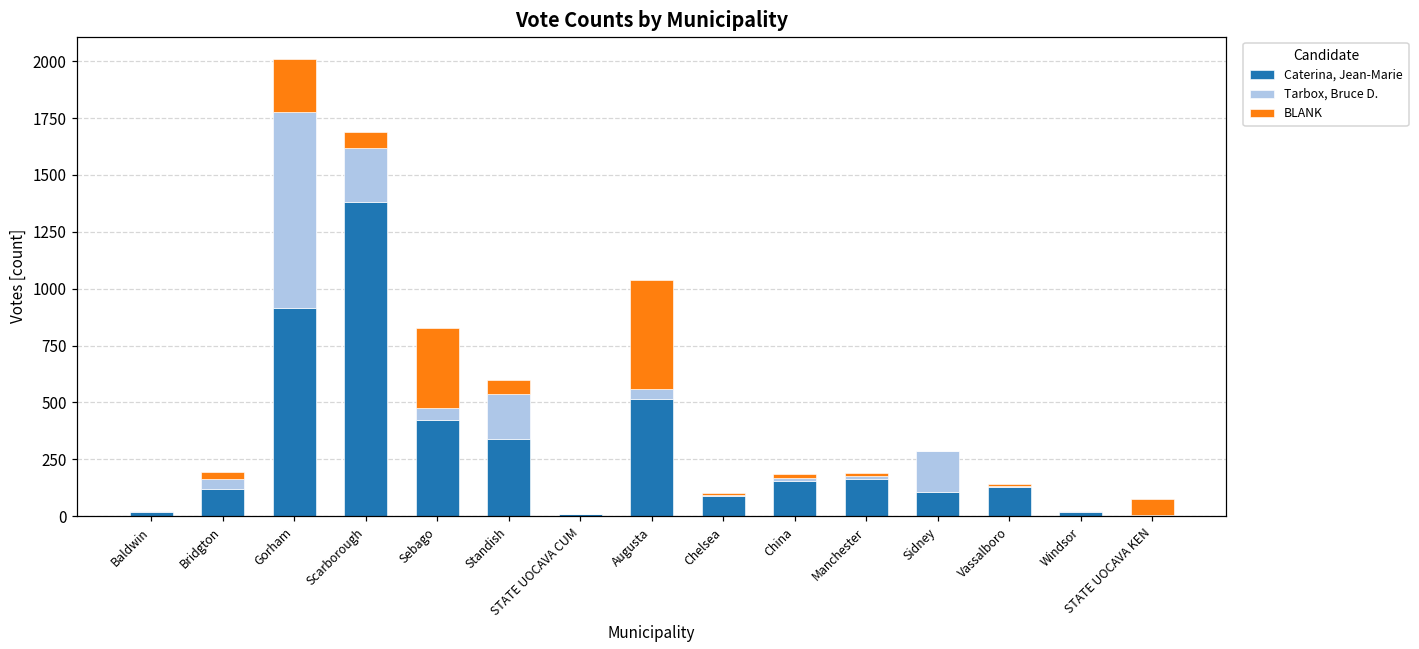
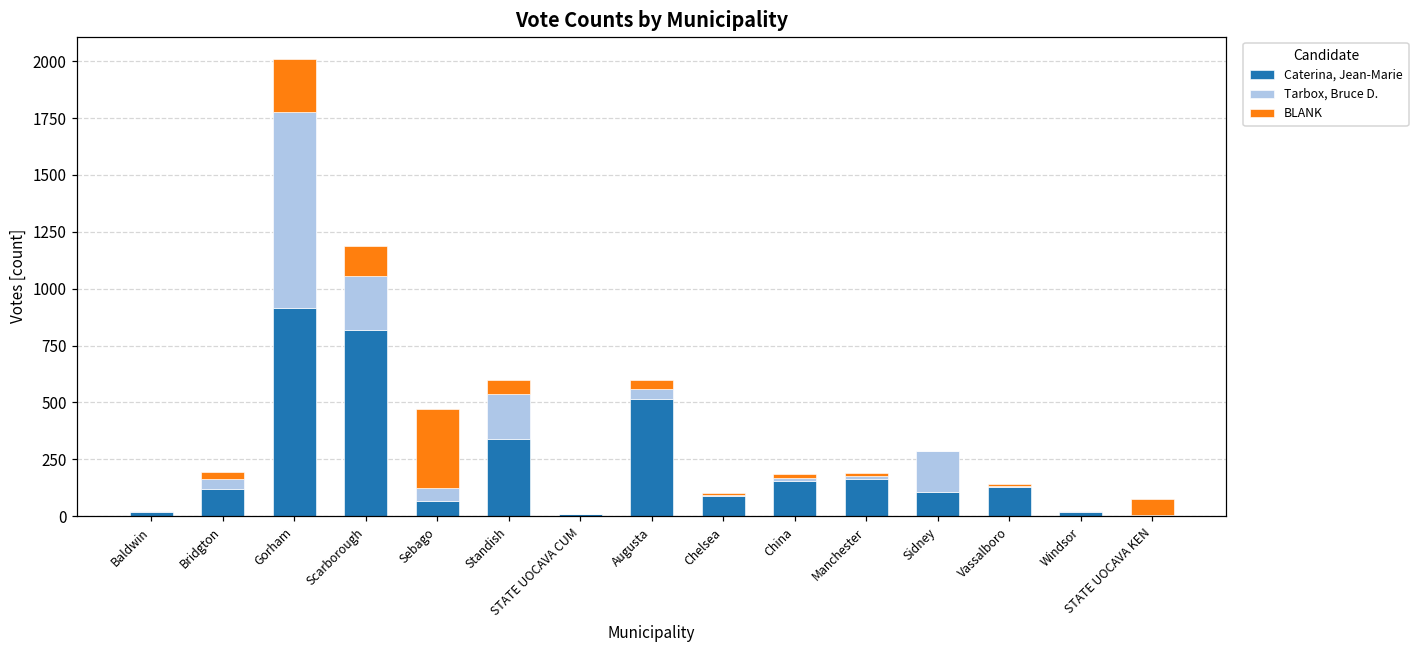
  {
    "Caterina, Jean-Marie": {
      "Baldwin": 20,
      "Bridgton": 120,
      "Gorham": 920,
-     "Scarborough": 1380,
-     "Sebago": 420,
+     "Scarborough": 820,
+     "Sebago": 70,
      "Standish": 340,
      "Augusta": 510,
      "Chelsea": 90,
      "China": 150,
      "Manchester": 170,
      "Sidney": 110,
      "Vassalboro": 130,
      "Windsor": 20
    },
    "Tarbox, Bruce D.": {
      "Bridgton": 40,
      "Gorham": 860,
      "Scarborough": 240,
      "Sebago": 60,
      "Standish": 200,
      "Augusta": 40,
      "China": 20,
      "Manchester": 10,
      "Sidney": 180,
      "STATE UOCAVA KEN": 0
    },
    "BLANK": {
      "Bridgton": 30,
      "Gorham": 230,
-     "Scarborough": 70,
+     "Scarborough": 130,
      "Sebago": 350,
      "Standish": 60,
      "STATE UOCAVA CUM": 0,
-     "Augusta": 480,
+     "Augusta": 40,
      "China": 20,
      "Manchester": 10,
      "STATE UOCAVA KEN": 70
    }
  }
